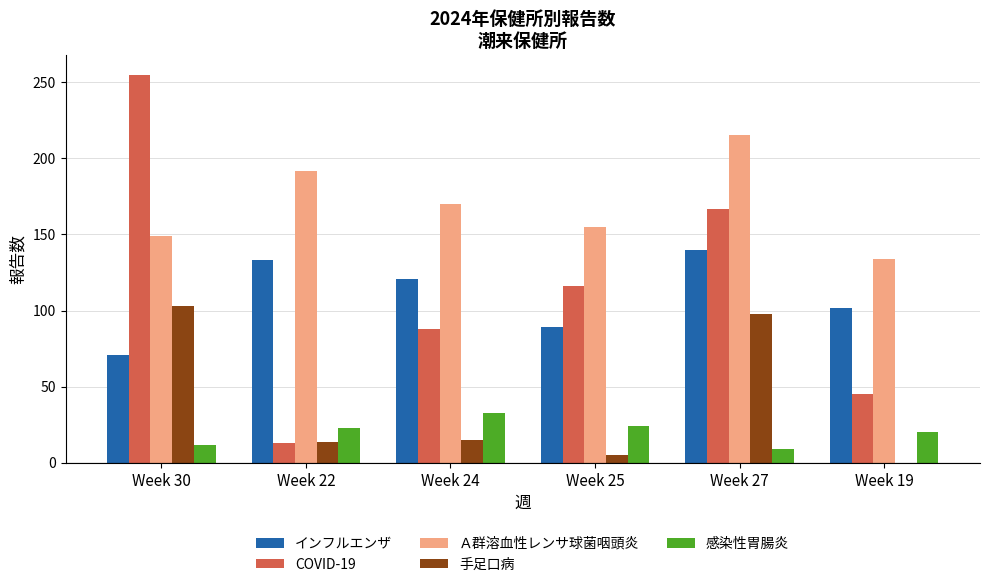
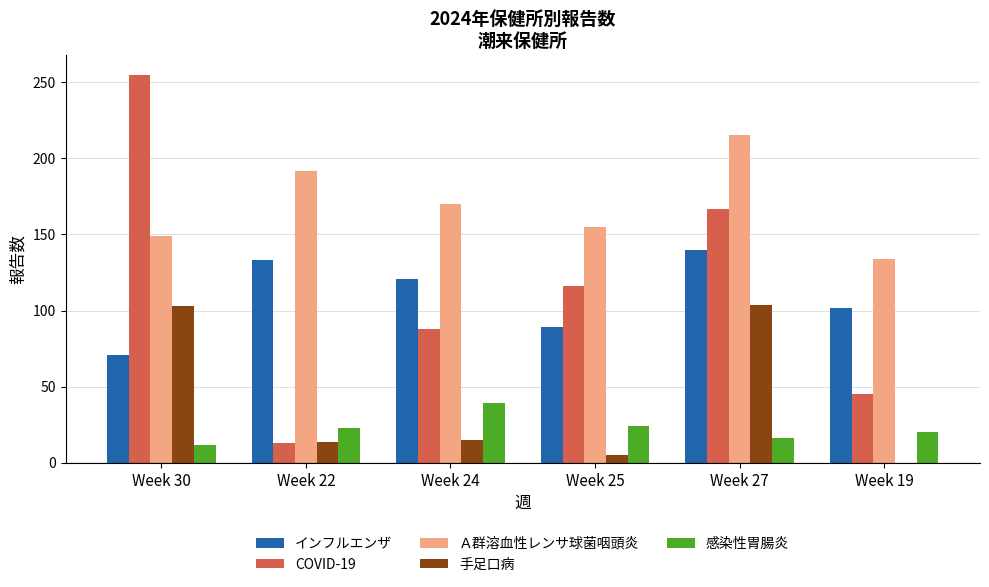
  {
    "インフルエンザ": {
      "Week 30": 71,
      "Week 22": 133,
      "Week 24": 121,
      "Week 25": 89,
      "Week 27": 140,
      "Week 19": 102
    },
    "COVID-19": {
      "Week 30": 255,
      "Week 22": 13,
      "Week 24": 88,
      "Week 25": 116,
      "Week 27": 167,
      "Week 19": 45
    },
    "Ａ群溶血性レンサ球菌咽頭炎": {
      "Week 30": 149,
      "Week 22": 192,
      "Week 24": 170,
      "Week 25": 155,
      "Week 27": 215,
      "Week 19": 134
    },
    "手足口病": {
      "Week 30": 103,
      "Week 22": 14,
      "Week 24": 15,
      "Week 25": 5,
-     "Week 27": 98,
+     "Week 27": 104,
      "Week 19": 0
    },
    "感染性胃腸炎": {
      "Week 30": 12,
      "Week 22": 23,
-     "Week 24": 33,
+     "Week 24": 39,
      "Week 25": 24,
-     "Week 27": 9,
+     "Week 27": 16,
      "Week 19": 20
    }
  }
